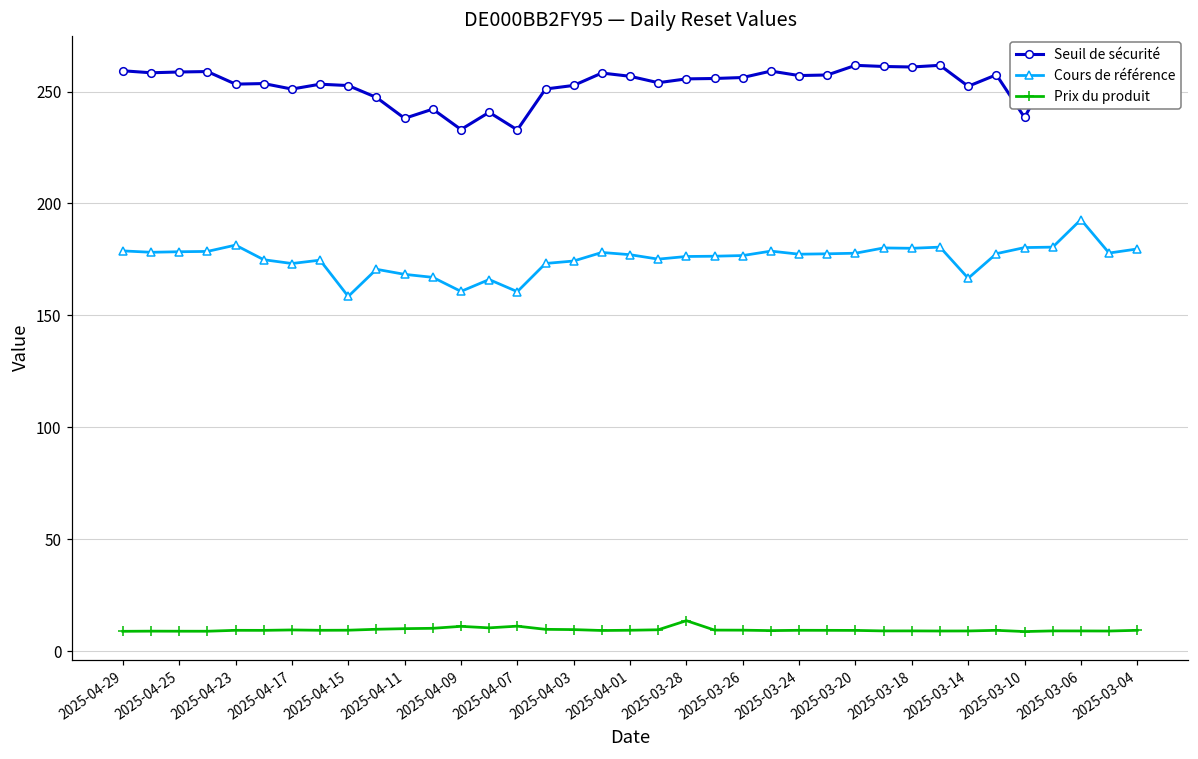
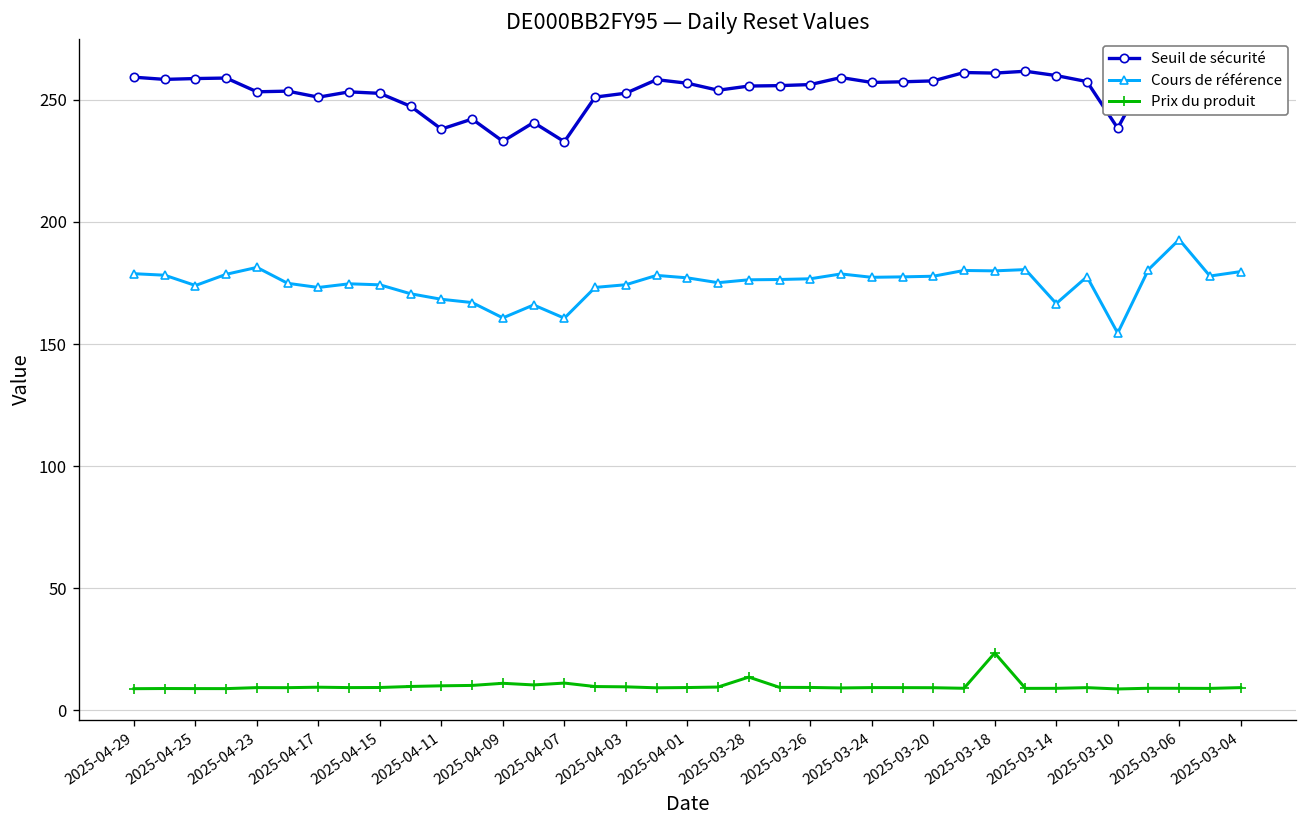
  {
    "Seuil de sécurité": {
      "2025-04-29": 259,
      "2025-04-25": 259,
      "2025-04-23": 253,
      "2025-04-17": 251,
      "2025-04-15": 253,
      "2025-04-11": 238,
      "2025-04-09": 233,
      "2025-04-07": 233,
      "2025-04-03": 253,
      "2025-04-01": 257,
      "2025-03-28": 256,
      "2025-03-26": 256,
      "2025-03-24": 257,
-     "2025-03-20": 262,
+     "2025-03-20": 258,
      "2025-03-18": 261,
-     "2025-03-14": 252,
+     "2025-03-14": 260,
      "2025-03-10": 238
    },
    "Cours de référence": {
      "2025-04-29": 179,
-     "2025-04-25": 178,
+     "2025-04-25": 174,
      "2025-04-23": 181,
      "2025-04-17": 173,
-     "2025-04-15": 158,
+     "2025-04-15": 174,
      "2025-04-11": 168,
      "2025-04-09": 161,
      "2025-04-07": 161,
      "2025-04-03": 174,
      "2025-04-01": 177,
      "2025-03-28": 176,
      "2025-03-26": 177,
      "2025-03-24": 177,
      "2025-03-20": 178,
      "2025-03-18": 180,
      "2025-03-14": 167,
-     "2025-03-10": 180,
+     "2025-03-10": 155,
      "2025-03-06": 193,
      "2025-03-04": 180
    },
    "Prix du produit": {
      "2025-04-29": 9,
      "2025-04-25": 9,
      "2025-04-23": 9,
      "2025-04-17": 9,
      "2025-04-15": 9,
      "2025-04-11": 10,
      "2025-04-09": 11,
      "2025-04-07": 11,
      "2025-04-03": 10,
      "2025-04-01": 9,
      "2025-03-28": 14,
      "2025-03-26": 9,
      "2025-03-24": 9,
      "2025-03-20": 9,
-     "2025-03-18": 9,
+     "2025-03-18": 24,
      "2025-03-14": 9,
      "2025-03-10": 9,
      "2025-03-06": 9,
      "2025-03-04": 9
    }
  }
